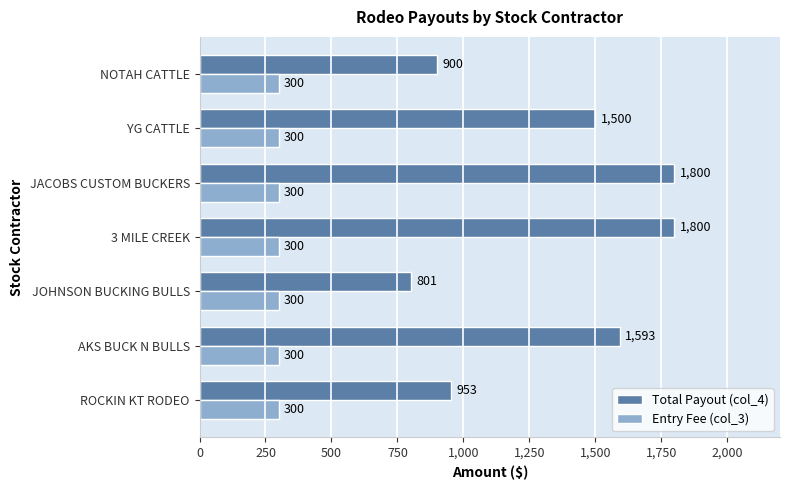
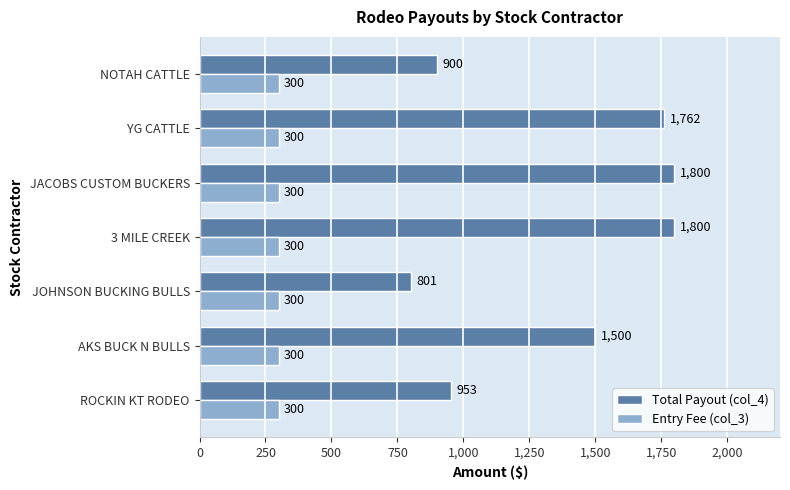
  {
    "Total Payout (col_4)": {
      "NOTAH CATTLE": "900",
-     "YG CATTLE": "1,500",
+     "YG CATTLE": "1,762",
      "JACOBS CUSTOM BUCKERS": "1,800",
      "3 MILE CREEK": "1,800",
      "JOHNSON BUCKING BULLS": "801",
-     "AKS BUCK N BULLS": "1,593",
+     "AKS BUCK N BULLS": "1,500",
      "ROCKIN KT RODEO": "953"
    },
    "Entry Fee (col_3)": {
      "NOTAH CATTLE": "300",
      "YG CATTLE": "300",
      "JACOBS CUSTOM BUCKERS": "300",
      "3 MILE CREEK": "300",
      "JOHNSON BUCKING BULLS": "300",
      "AKS BUCK N BULLS": "300",
      "ROCKIN KT RODEO": "300"
    }
  }
